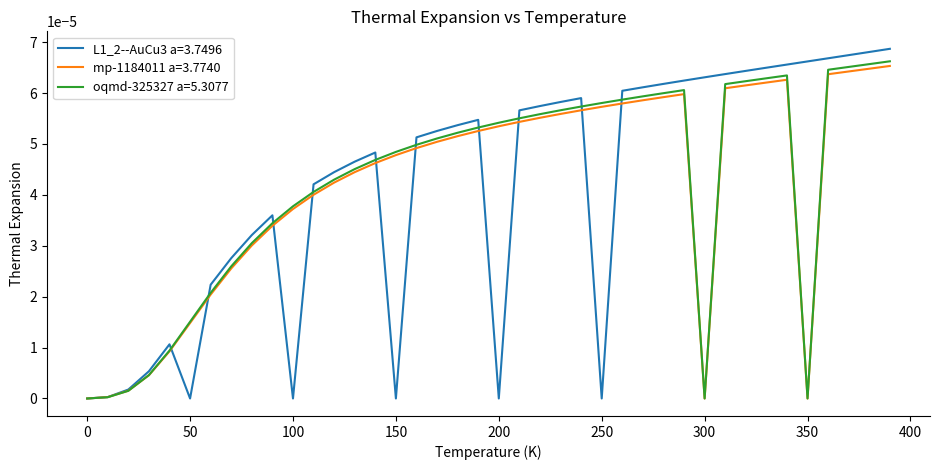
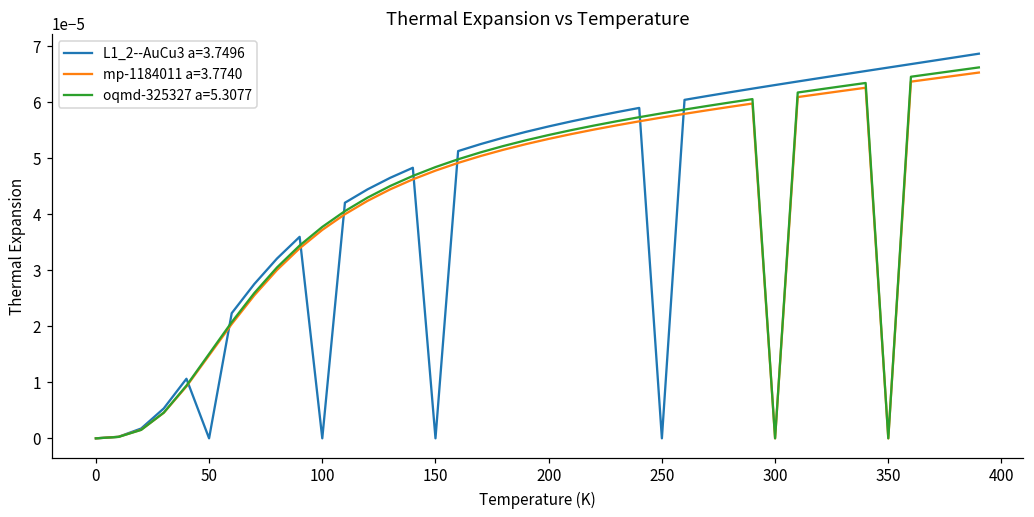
  {
    "L1_2--AuCu3 a=3.7496": {
      "50": 0.0000,
      "100": 0.0000,
      "150": 0.0000,
-     "200": 0.0000,
+     "200": 0.0001,
      "250": 0.0000,
      "300": 0.000063,
      "350": 0.000066
    },
    "mp-1184011 a=3.7740": {
      "100": 0.000037,
      "150": 0.000048,
      "200": 0.000053,
      "250": 0.000057
    },
    "oqmd-325327 a=5.3077": {
      "100": 0.000038,
      "150": 0.000048,
      "200": 0.000054,
      "250": 0.000058
    }
  }
